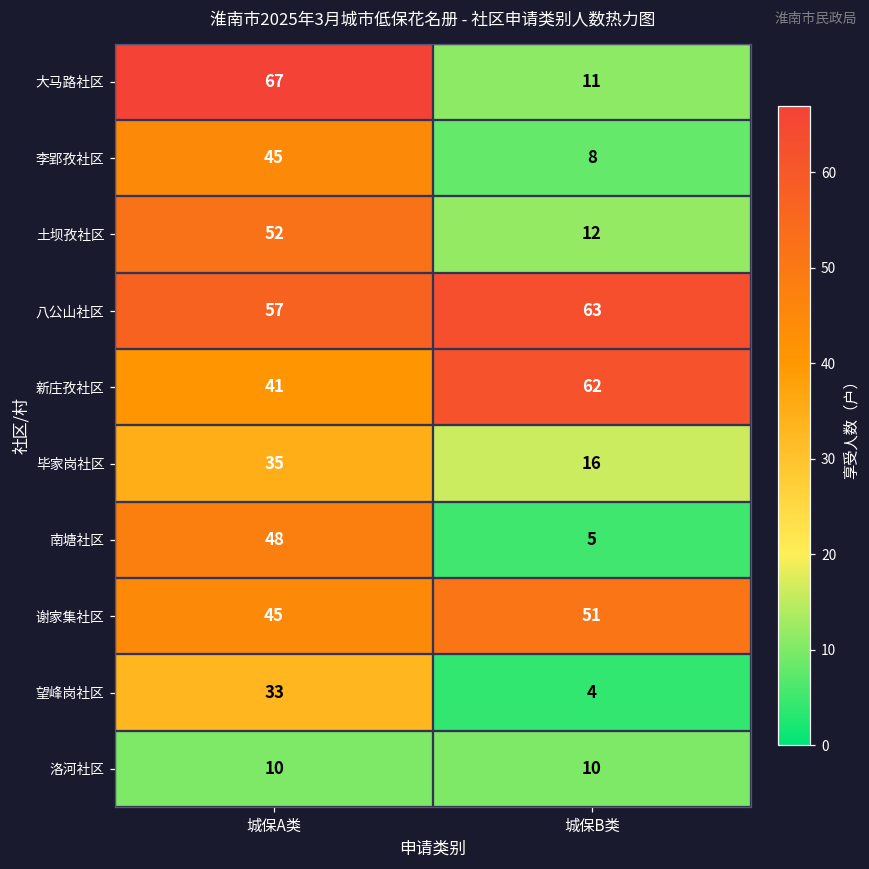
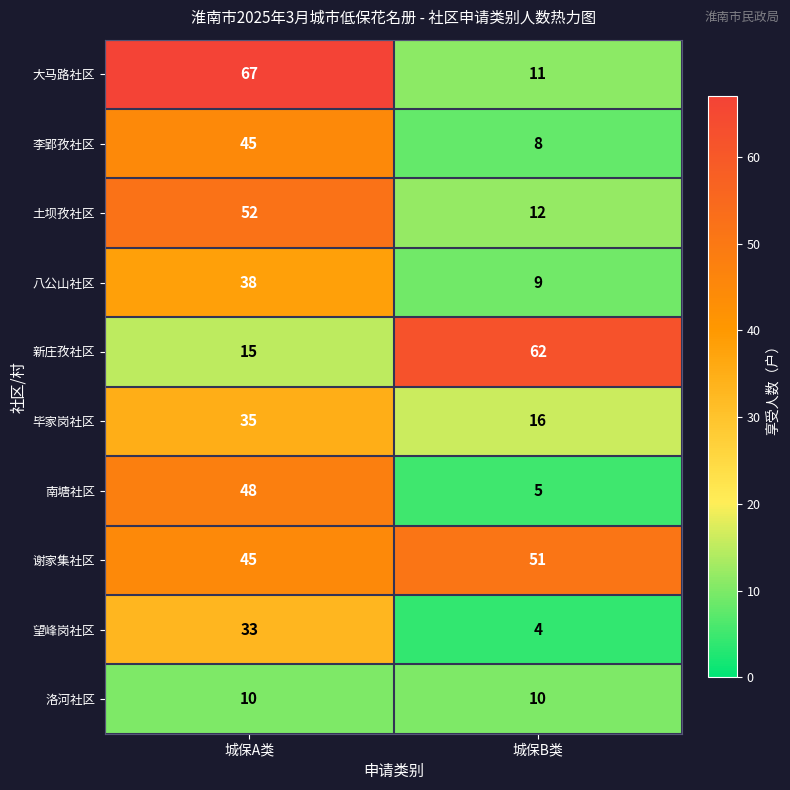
  {
    "大马路社区": {
      "城保A类": 67,
      "城保B类": 11
    },
    "李郢孜社区": {
      "城保A类": 45,
      "城保B类": 8
    },
    "土坝孜社区": {
      "城保A类": 52,
      "城保B类": 12
    },
    "八公山社区": {
-     "城保A类": 57,
-     "城保B类": 63
+     "城保A类": 38,
+     "城保B类": 9
    },
    "新庄孜社区": {
-     "城保A类": 41,
+     "城保A类": 15,
      "城保B类": 62
    },
    "毕家岗社区": {
      "城保A类": 35,
      "城保B类": 16
    },
    "南塘社区": {
      "城保A类": 48,
      "城保B类": 5
    },
    "谢家集社区": {
      "城保A类": 45,
      "城保B类": 51
    },
    "望峰岗社区": {
      "城保A类": 33,
      "城保B类": 4
    },
    "洛河社区": {
      "城保A类": 10,
      "城保B类": 10
    }
  }
